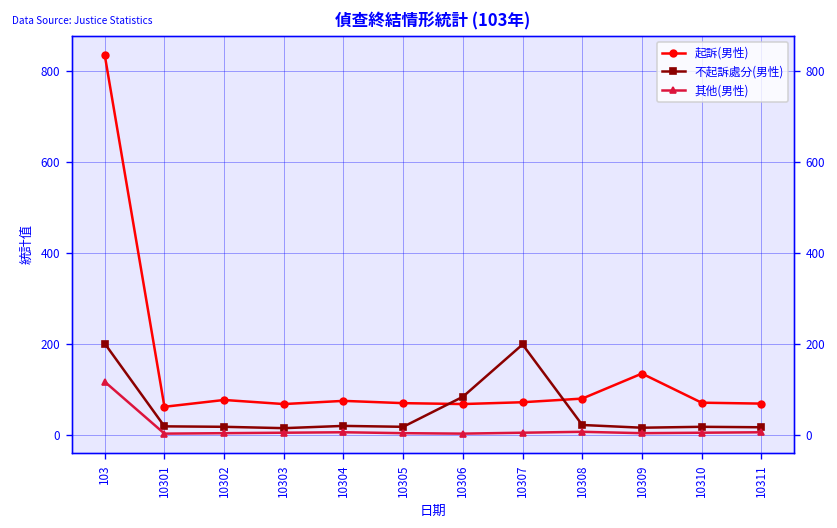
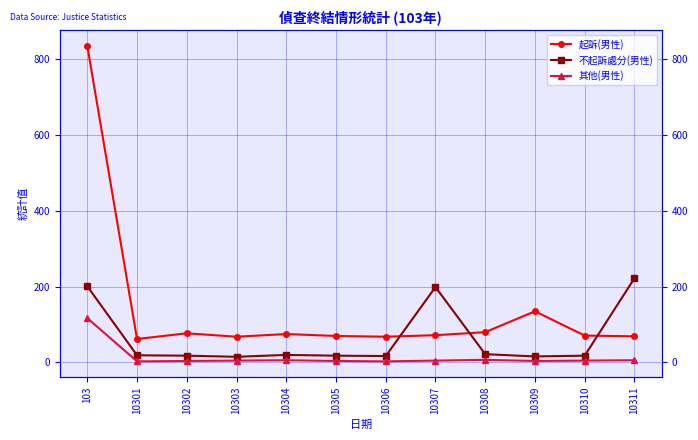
  {
    "起訴(男性)": {
      "103": 840,
      "10301": 60,
      "10302": 80,
      "10303": 70,
      "10304": 80,
      "10305": 70,
      "10306": 70,
      "10307": 70,
      "10308": 80,
      "10309": 140,
      "10310": 70,
      "10311": 70
    },
    "不起訴處分(男性)": {
      "103": 200,
      "10301": 20,
      "10302": 20,
      "10303": 20,
      "10304": 20,
      "10305": 20,
-     "10306": 80,
+     "10306": 20,
      "10307": 200,
      "10308": 20,
      "10309": 20,
      "10310": 20,
-     "10311": 20
+     "10311": 220
    },
    "其他(男性)": {
      "103": 120,
      "10301": 0,
      "10302": 0,
      "10303": 10,
      "10304": 10,
      "10305": 0,
      "10306": 0,
      "10307": 10,
      "10308": 10,
      "10309": 0,
      "10310": 10,
      "10311": 10
    }
  }
